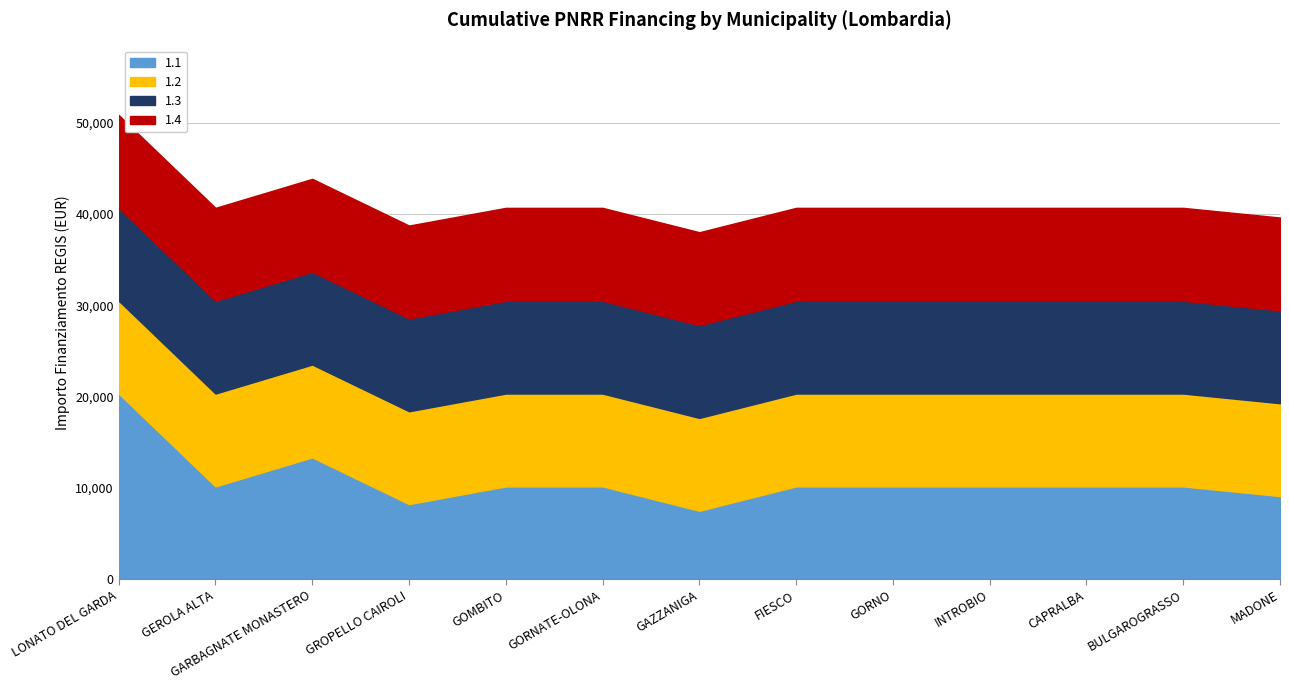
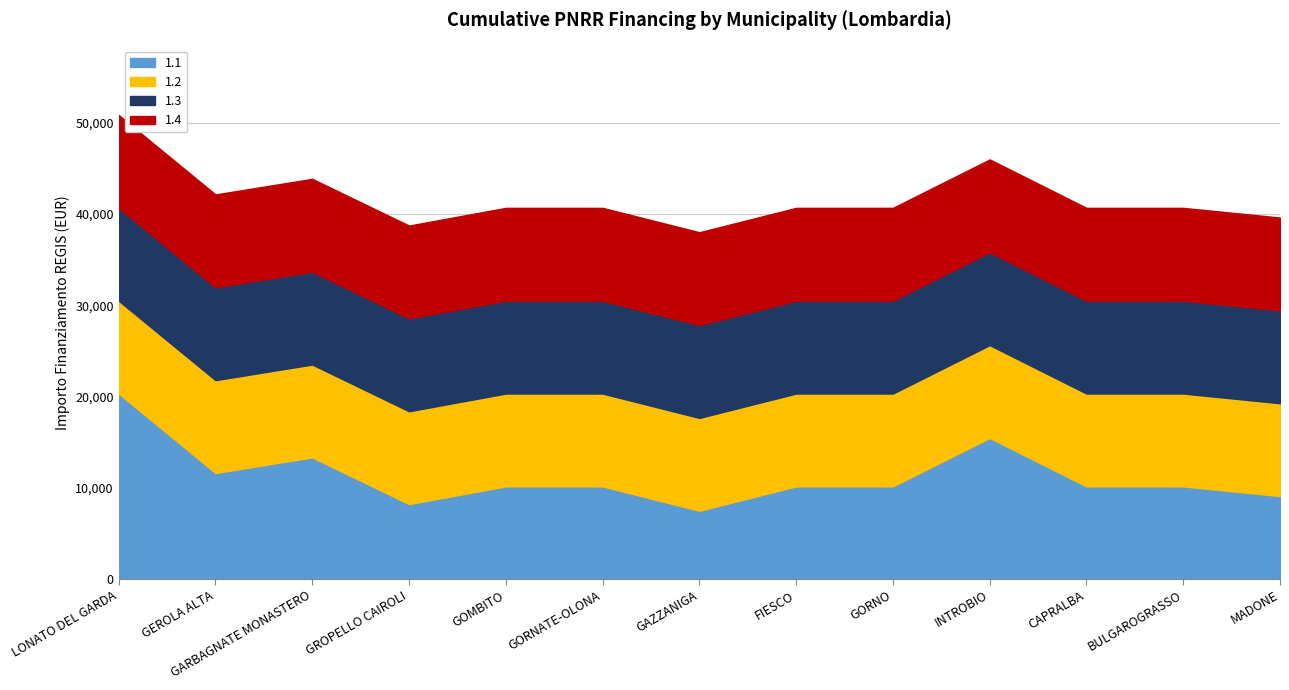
  {
    "1.1": {
-     "GEROLA ALTA": "10,000",
-     "INTROBIO": "10,000"
+     "GEROLA ALTA": "12,000",
+     "INTROBIO": "15,000"
    },
    "1.4": {
      "LONATO DEL GARDA": "10,000",
      "GEROLA ALTA": "10,000",
      "GARBAGNATE MONASTERO": "10,000",
      "GROPELLO CAIROLI": "10,000",
      "GOMBITO": "10,000",
      "GORNATE-OLONA": "10,000",
      "GAZZANIGA": "10,000",
      "FIESCO": "10,000",
      "GORNO": "10,000",
      "INTROBIO": "10,000",
      "CAPRALBA": "10,000",
      "BULGAROGRASSO": "10,000",
      "MADONE": "10,000"
    }
  }
